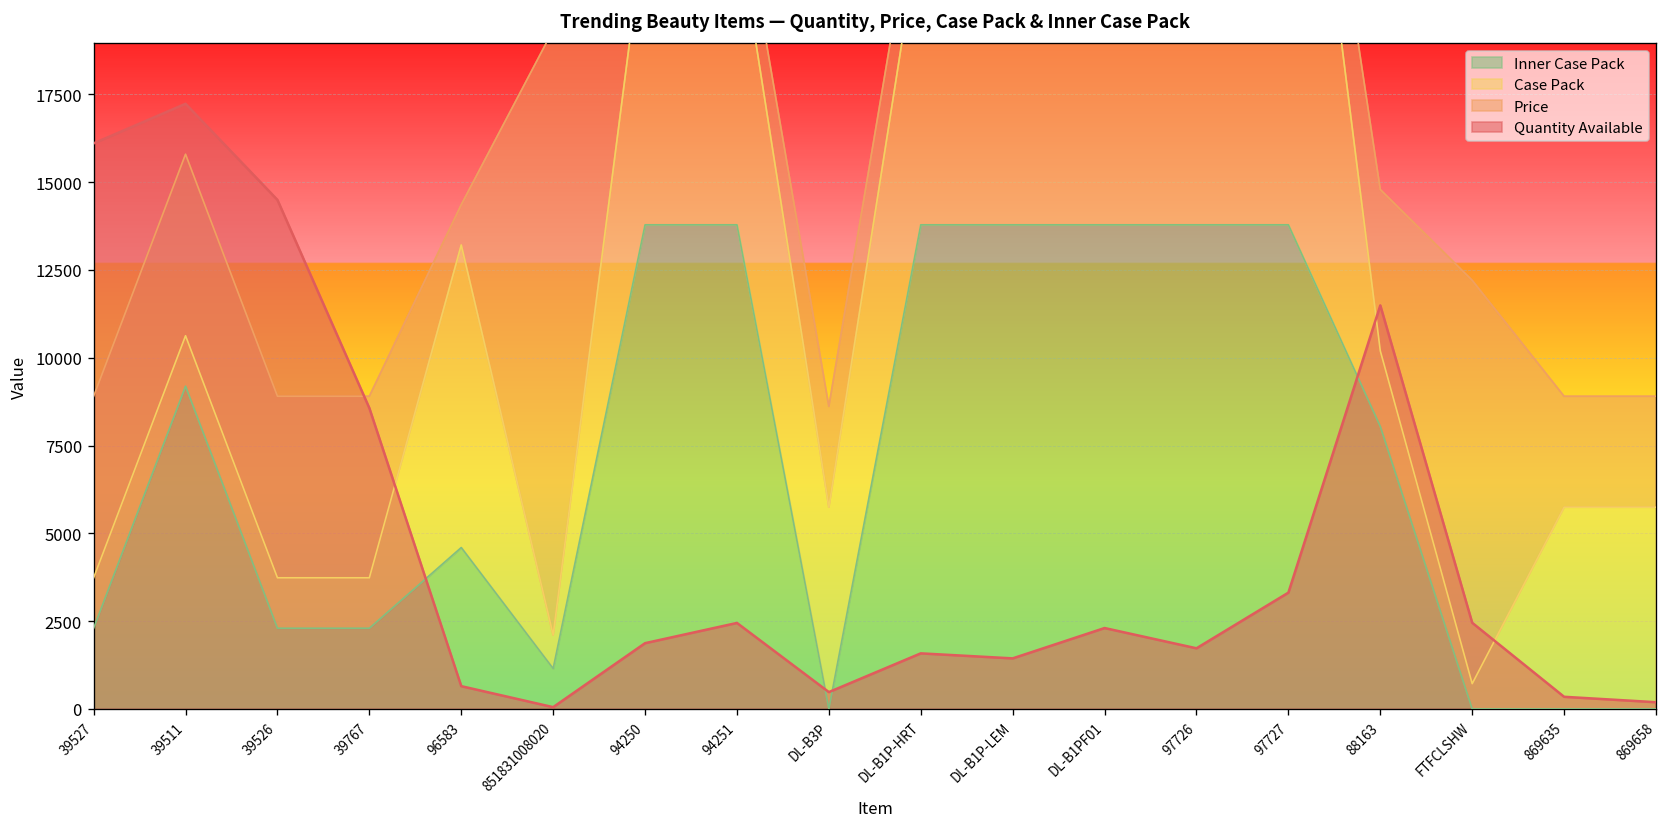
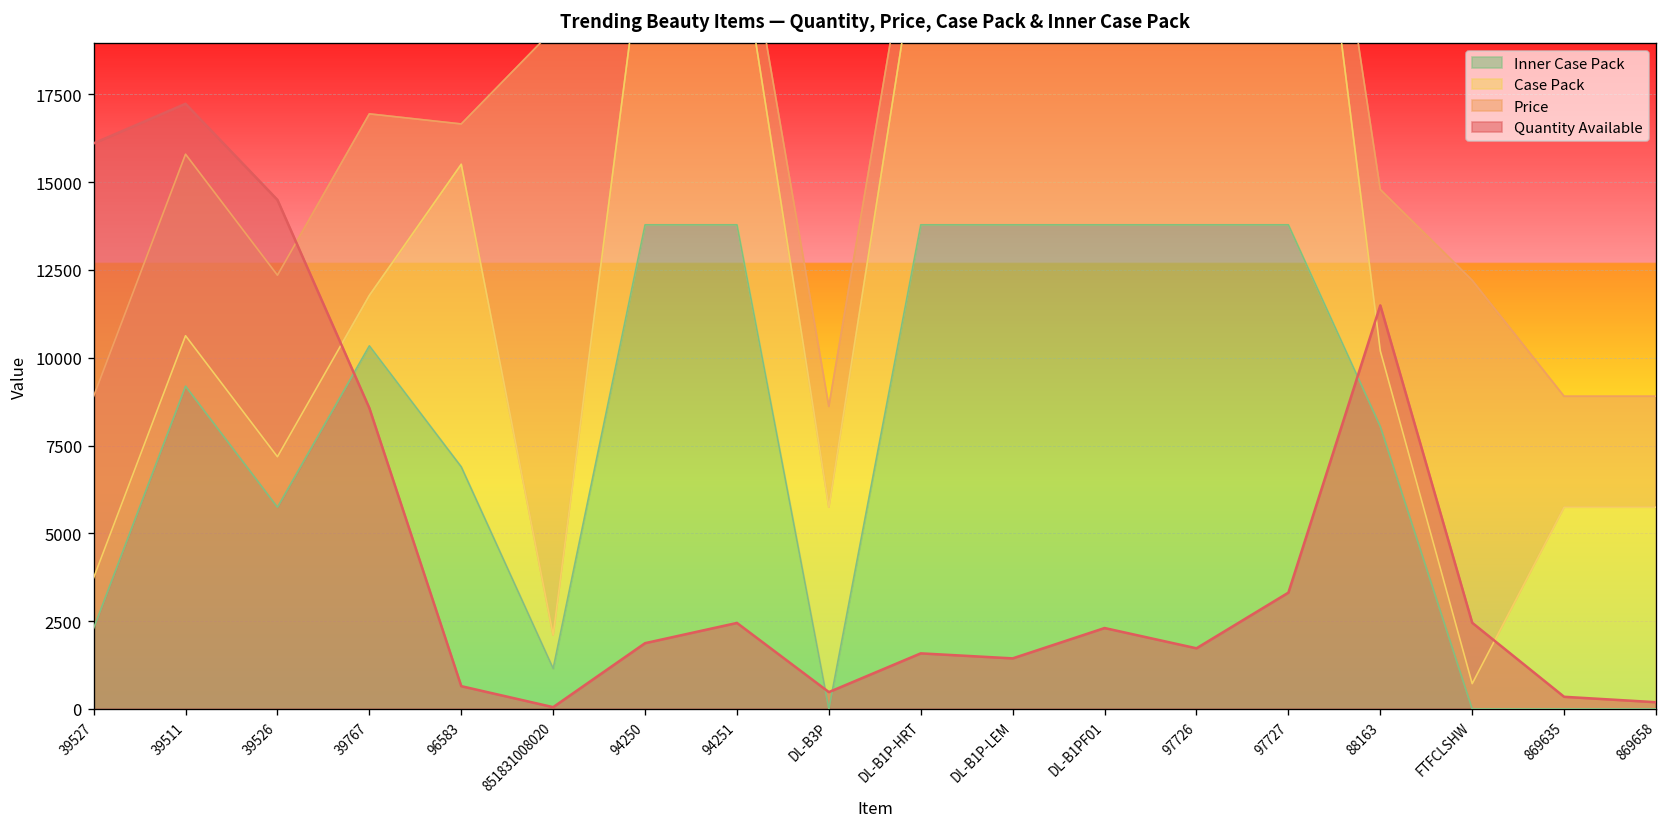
  {
    "Inner Case Pack": {
      "39527": 2300,
      "39511": 9200,
-     "39526": 2300,
-     "39767": 2300,
-     "96583": 4600,
+     "39526": 5700,
+     "39767": 10300,
+     "96583": 6900,
      "851831008020": 1100,
      "94250": 13800,
      "94251": 13800,
      "DL-B3P": 0,
      "DL-B1P-HRT": 13800,
      "DL-B1P-LEM": 13800,
      "DL-B1PF01": 13800,
      "97726": 13800,
      "97727": 13800,
      "88163": 8000,
      "FTFCLSHW": 0,
      "869635": 0,
      "869658": 0
    }
  }
